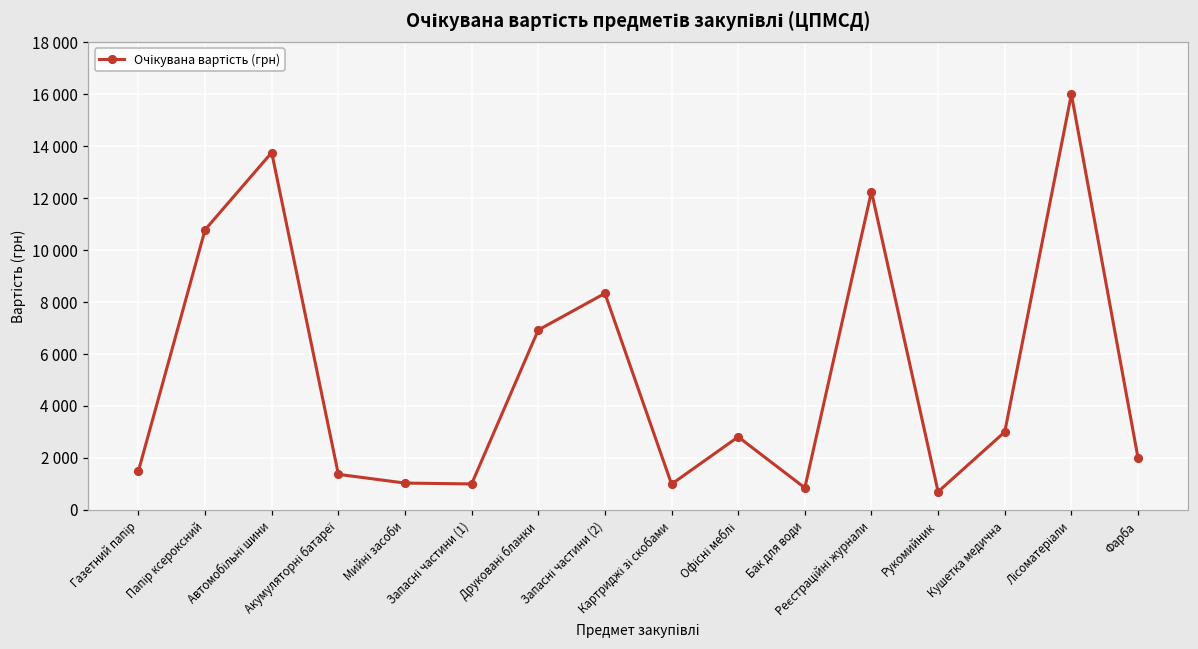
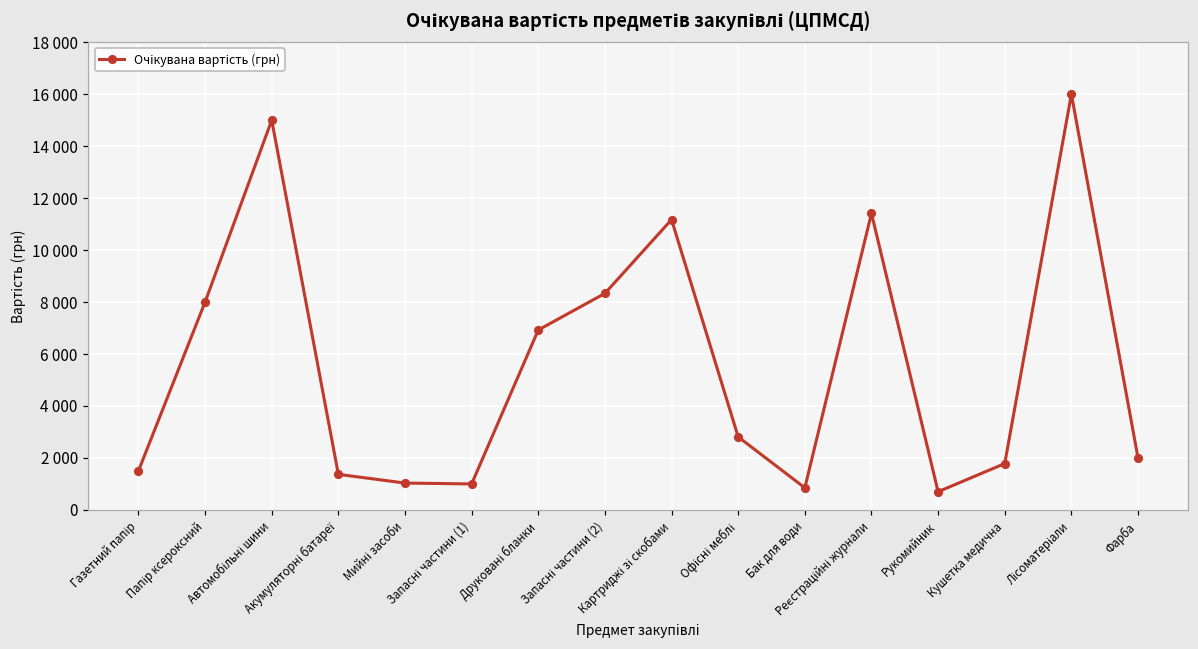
  {
    "Газетний папір": 1500,
-   "Папір ксероксний": 10800,
-   "Автомобільні шини": 13800,
+   "Папір ксероксний": 8000,
+   "Автомобільні шини": 15000,
    "Акумуляторні батареї": 1400,
    "Мийні засоби": 1000,
    "Запасні частини (1)": 1000,
    "Друковані бланки": 6900,
    "Запасні частини (2)": 8300,
-   "Картриджі зі скобами": 1000,
+   "Картриджі зі скобами": 11200,
    "Офісні меблі": 2800,
    "Бак для води": 900,
-   "Реєстраційні журнали": 12300,
+   "Реєстраційні журнали": 11400,
    "Рукомийник": 700,
-   "Кушетка медична": 3000,
+   "Кушетка медична": 1800,
    "Лісоматеріали": 16000,
    "Фарба": 2000
  }
